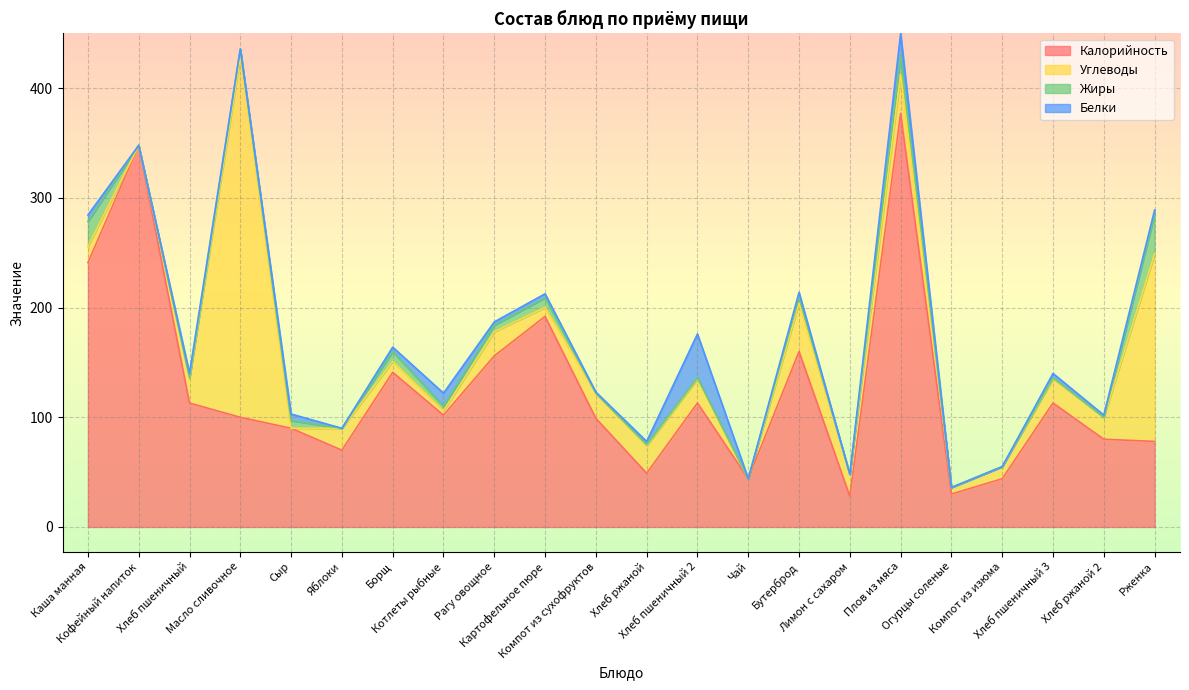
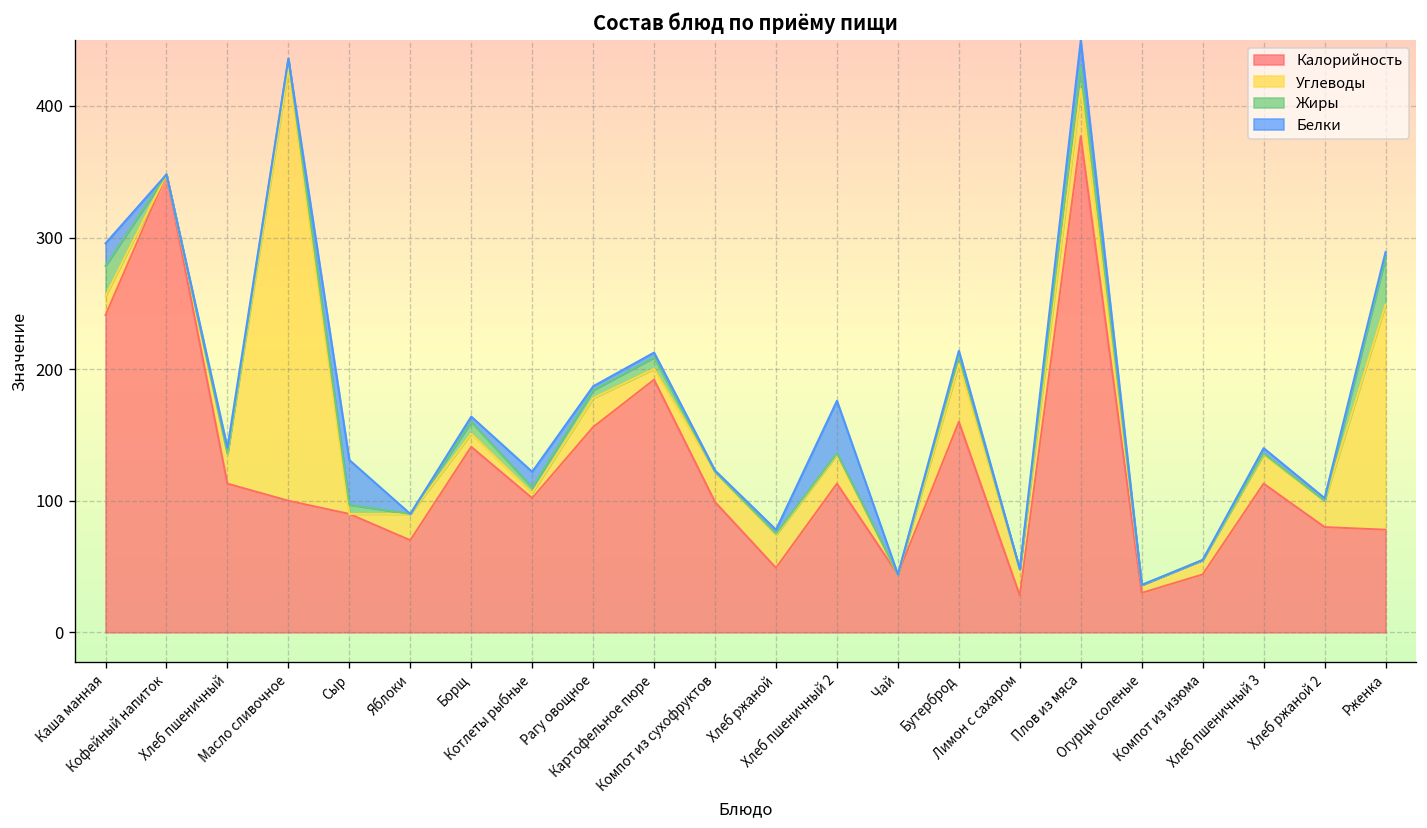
  {
    "Калорийность": {
      "Каша манная": 241,
      "Хлеб пшеничный": 113,
      "Масло сливочное": 100,
      "Яблоки": 70,
      "Борщ": 141,
      "Котлеты рыбные": 102,
      "Рагу овощное": 156,
      "Картофельное пюре": 192,
      "Компот из сухофруктов": 99,
      "Хлеб ржаной": 49,
      "Хлеб пшеничный 2": 113,
      "Бутерброд": 160,
      "Лимон с сахаром": 28,
      "Плов из мяса": 377,
      "Огурцы соленые": 30,
      "Компот из изюма": 44,
      "Хлеб пшеничный 3": 113,
      "Хлеб ржаной 2": 80,
      "Рженка": 78
    },
    "Углеводы": {
      "Каша манная": 15,
      "Масло сливочное": 329,
      "Борщ": 10,
      "Котлеты рыбные": 4,
      "Рагу овощное": 22,
      "Картофельное пюре": 8,
      "Бутерброд": 44,
      "Плов из мяса": 36,
      "Рженка": 171
    },
    "Жиры": {
      "Каша манная": 23,
      "Сыр": 7,
      "Борщ": 9,
      "Котлеты рыбные": 4,
      "Рагу овощное": 6,
      "Картофельное пюре": 9,
      "Бутерброд": 6,
      "Плов из мяса": 17,
      "Рженка": 36
    },
    "Белки": {
-     "Каша манная": 6,
+     "Каша манная": 17,
      "Хлеб пшеничный": 4,
-     "Сыр": 6,
+     "Сыр": 34,
      "Борщ": 4,
      "Котлеты рыбные": 12,
      "Рагу овощное": 3,
      "Картофельное пюре": 4,
      "Хлеб ржаной": 3,
      "Хлеб пшеничный 2": 40,
      "Бутерброд": 4,
      "Плов из мяса": 20,
      "Хлеб пшеничный 3": 4,
      "Рженка": 4
    }
  }
